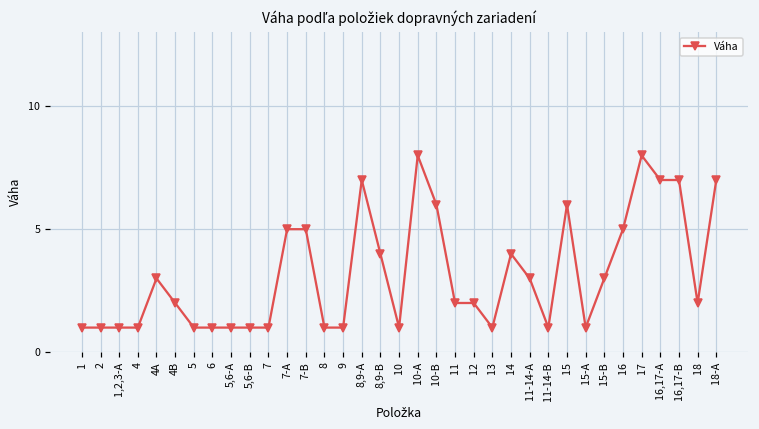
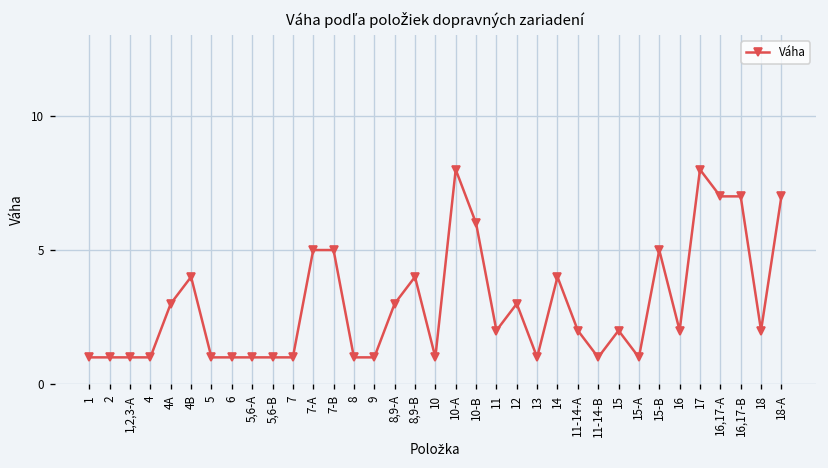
  {
    "1": 1,
    "2": 1,
    "1,2,3-A": 1,
    "4": 1,
    "4A": 3,
-   "4B": 2,
+   "4B": 4,
    "5": 1,
    "6": 1,
    "5,6-A": 1,
    "5,6-B": 1,
    "7": 1,
    "7-A": 5,
    "7-B": 5,
    "8": 1,
    "9": 1,
-   "8,9-A": 7,
+   "8,9-A": 3,
    "8,9-B": 4,
    "10": 1,
    "10-A": 8,
    "10-B": 6,
    "11": 2,
-   "12": 2,
+   "12": 3,
    "13": 1,
    "14": 4,
-   "11-14-A": 3,
+   "11-14-A": 2,
    "11-14-B": 1,
-   "15": 6,
+   "15": 2,
    "15-A": 1,
-   "15-B": 3,
-   "16": 5,
+   "15-B": 5,
+   "16": 2,
    "17": 8,
    "16,17-A": 7,
    "16,17-B": 7,
    "18": 2,
    "18-A": 7
  }
